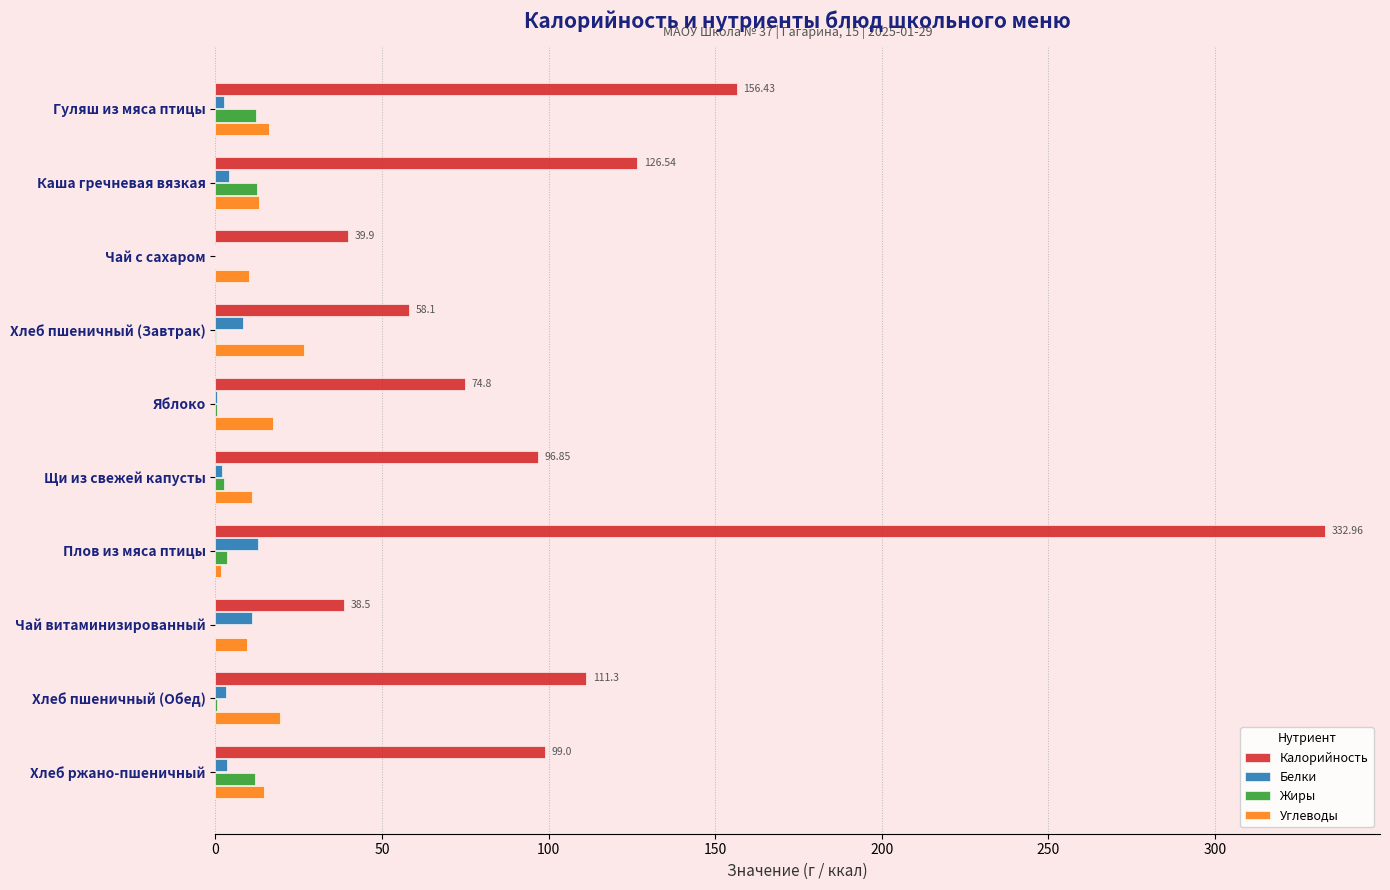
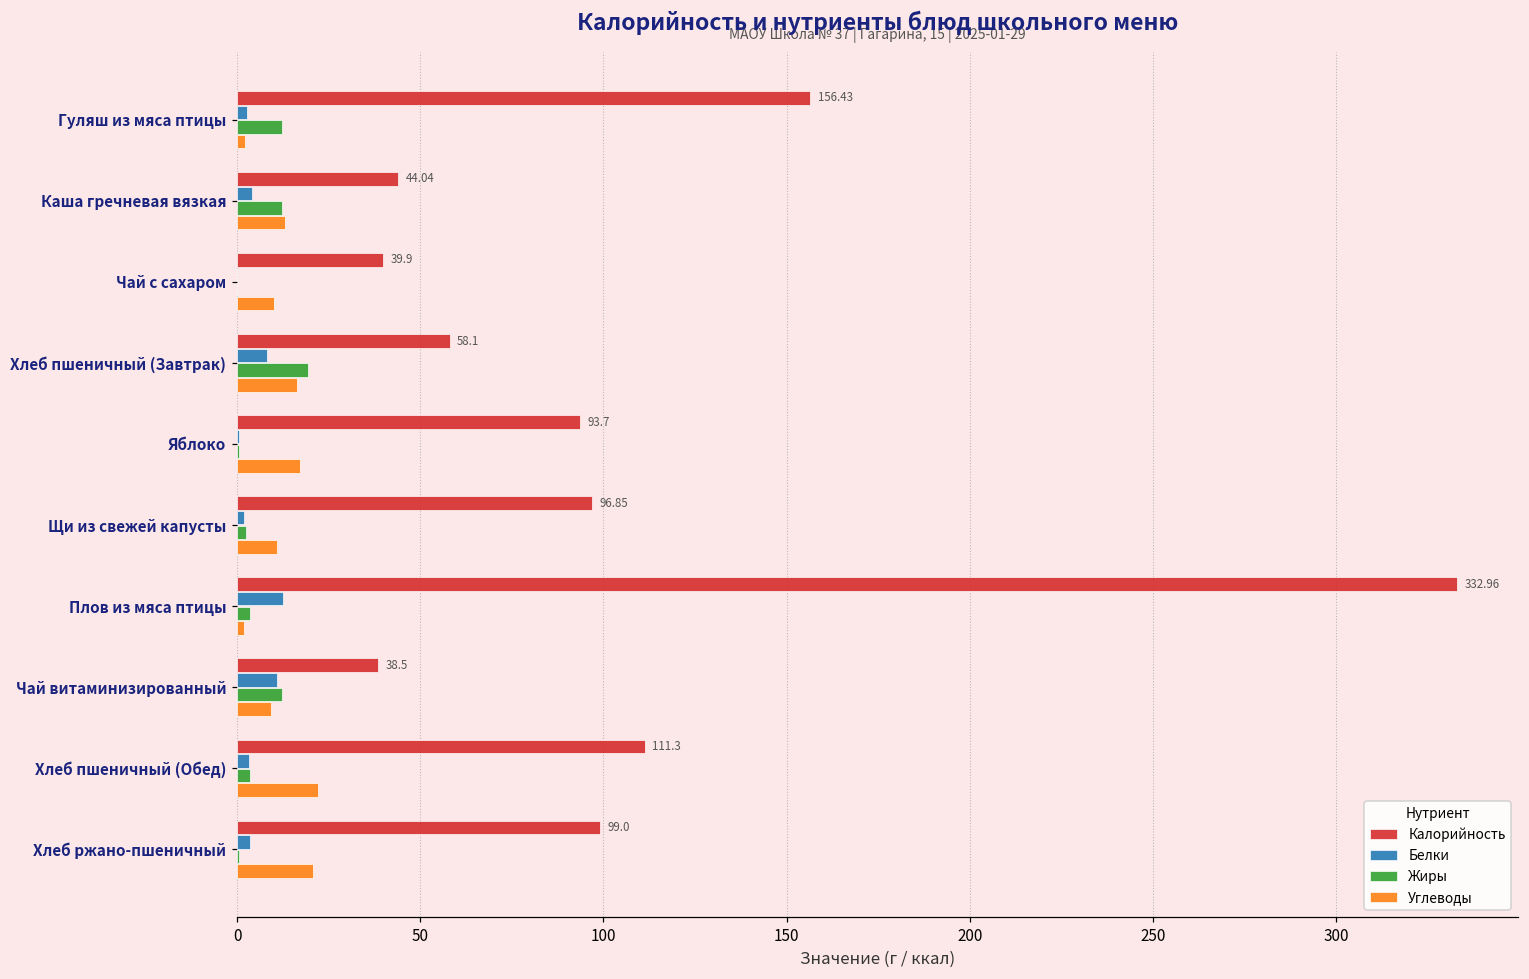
  {
    "Калорийность": {
      "Гуляш из мяса птицы": 156.43,
-     "Каша гречневая вязкая": 126.54,
+     "Каша гречневая вязкая": 44.04,
      "Чай с сахаром": 39.9,
      "Хлеб пшеничный (Завтрак)": 58.1,
-     "Яблоко": 74.8,
+     "Яблоко": 93.7,
      "Щи из свежей капусты": 96.85,
      "Плов из мяса птицы": 332.96,
      "Чай витаминизированный": 38.5,
      "Хлеб пшеничный (Обед)": 111.3,
      "Хлеб ржано-пшеничный": 99.0
    },
    "Белки": {
      "Гуляш из мяса птицы": 3,
      "Каша гречневая вязкая": 4,
      "Чай с сахаром": 0,
      "Хлеб пшеничный (Завтрак)": 8,
      "Щи из свежей капусты": 2,
      "Плов из мяса птицы": 13,
      "Чай витаминизированный": 11,
      "Хлеб пшеничный (Обед)": 3,
      "Хлеб ржано-пшеничный": 4
    },
    "Жиры": {
      "Гуляш из мяса птицы": 12,
      "Каша гречневая вязкая": 12,
      "Чай с сахаром": 0,
-     "Хлеб пшеничный (Завтрак)": 0,
+     "Хлеб пшеничный (Завтрак)": 19,
      "Щи из свежей капусты": 2,
      "Плов из мяса птицы": 4,
-     "Чай витаминизированный": 0,
-     "Хлеб пшеничный (Обед)": 0,
-     "Хлеб ржано-пшеничный": 12
+     "Чай витаминизированный": 12,
+     "Хлеб пшеничный (Обед)": 4,
+     "Хлеб ржано-пшеничный": 0
    },
    "Углеводы": {
-     "Гуляш из мяса птицы": 16,
+     "Гуляш из мяса птицы": 2,
      "Каша гречневая вязкая": 13,
      "Чай с сахаром": 10,
-     "Хлеб пшеничный (Завтрак)": 27,
+     "Хлеб пшеничный (Завтрак)": 17,
      "Яблоко": 17,
      "Щи из свежей капусты": 11,
      "Плов из мяса птицы": 2,
      "Чай витаминизированный": 9,
-     "Хлеб пшеничный (Обед)": 20,
-     "Хлеб ржано-пшеничный": 15
+     "Хлеб пшеничный (Обед)": 22,
+     "Хлеб ржано-пшеничный": 21
    }
  }
